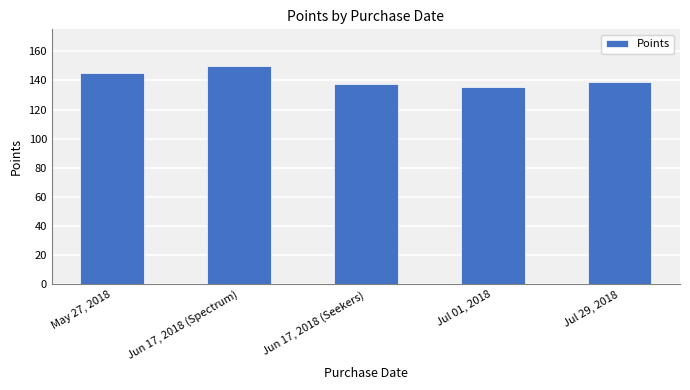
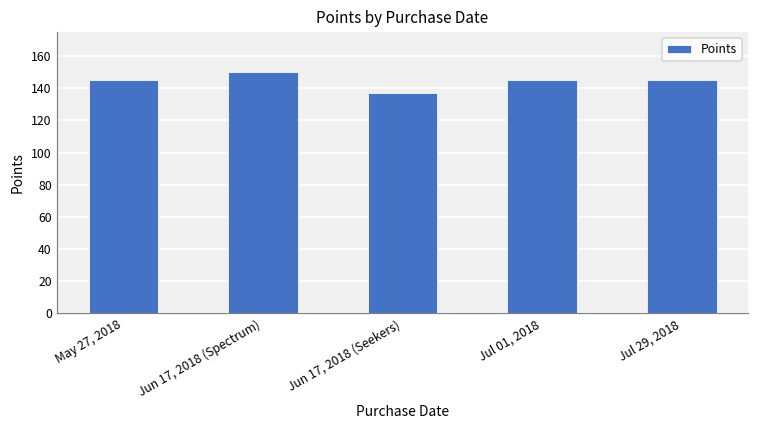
  {
    "May 27, 2018": 145,
    "Jun 17, 2018 (Spectrum)": 150,
    "Jun 17, 2018 (Seekers)": 137,
-   "Jul 01, 2018": 136,
-   "Jul 29, 2018": 139
+   "Jul 01, 2018": 145,
+   "Jul 29, 2018": 145
  }
